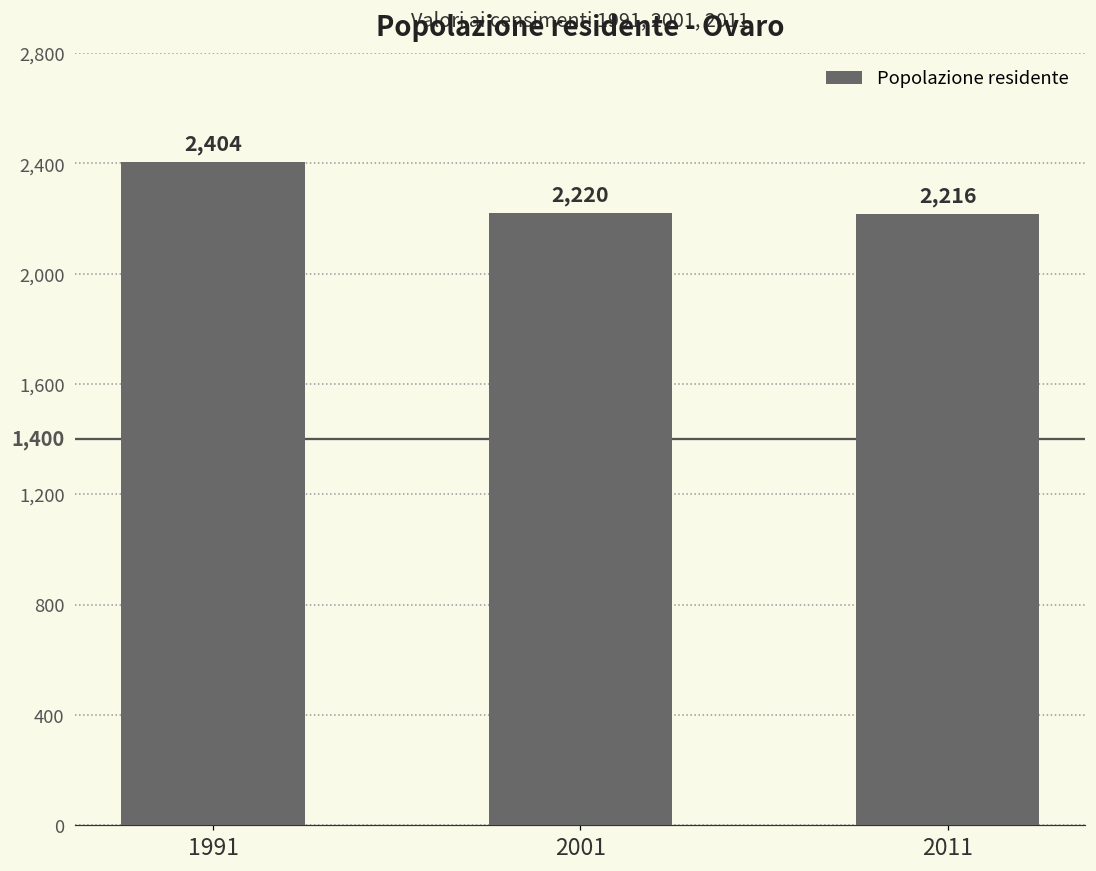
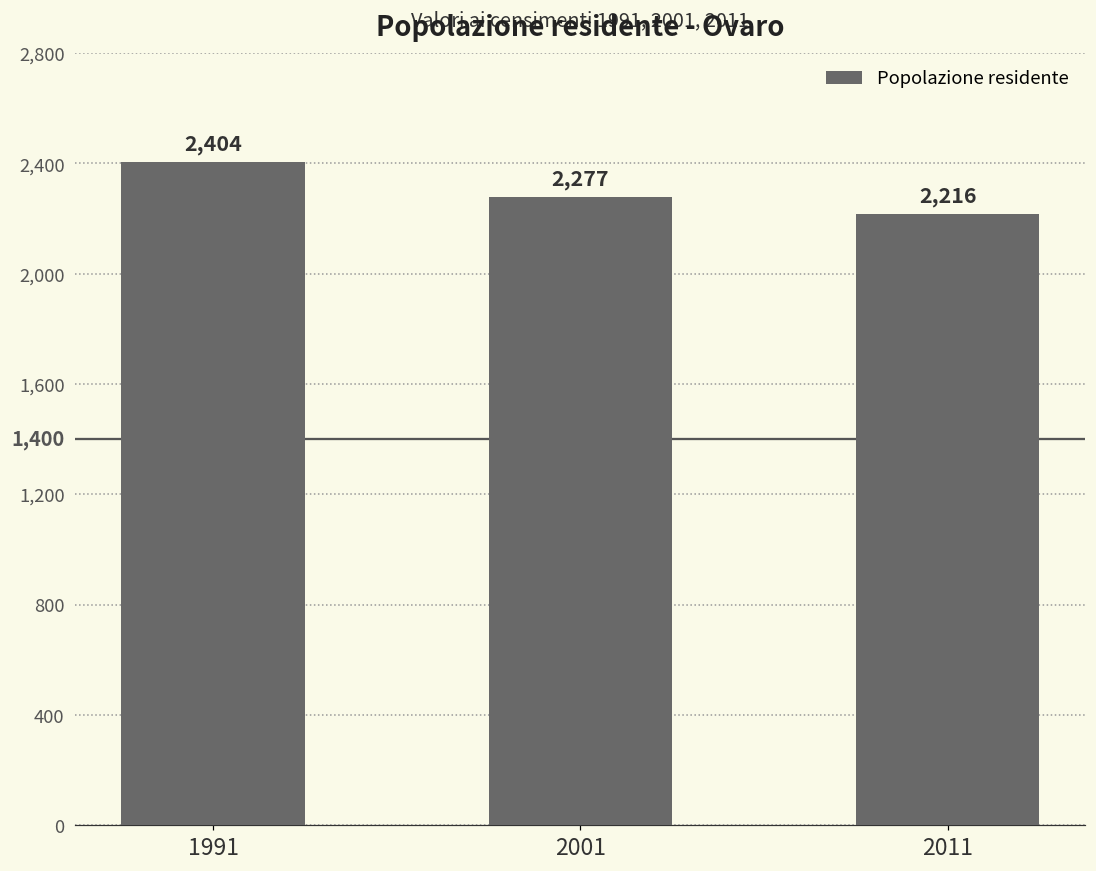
  {
    "1991": "2,404",
-   "2001": "2,220",
+   "2001": "2,277",
    "2011": "2,216"
  }
